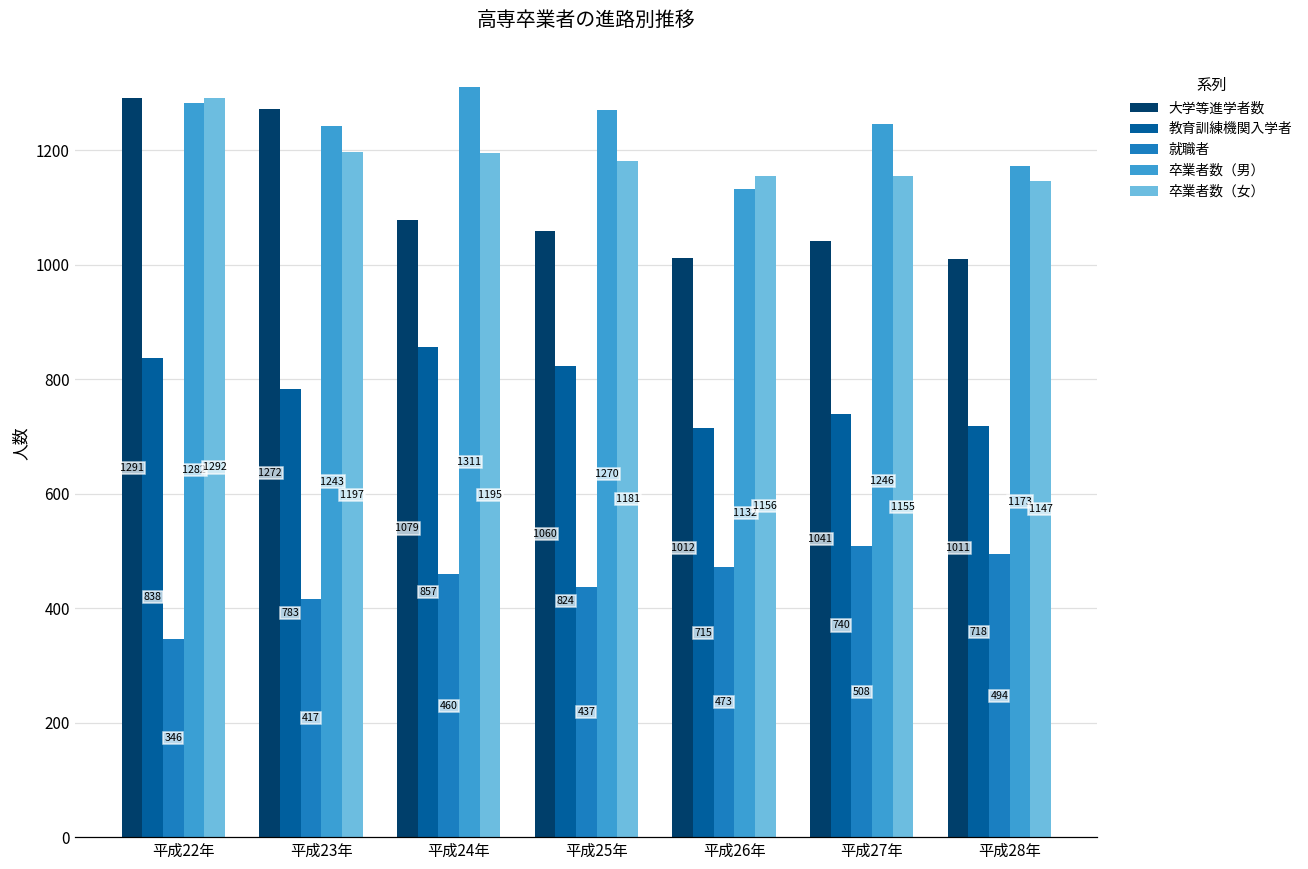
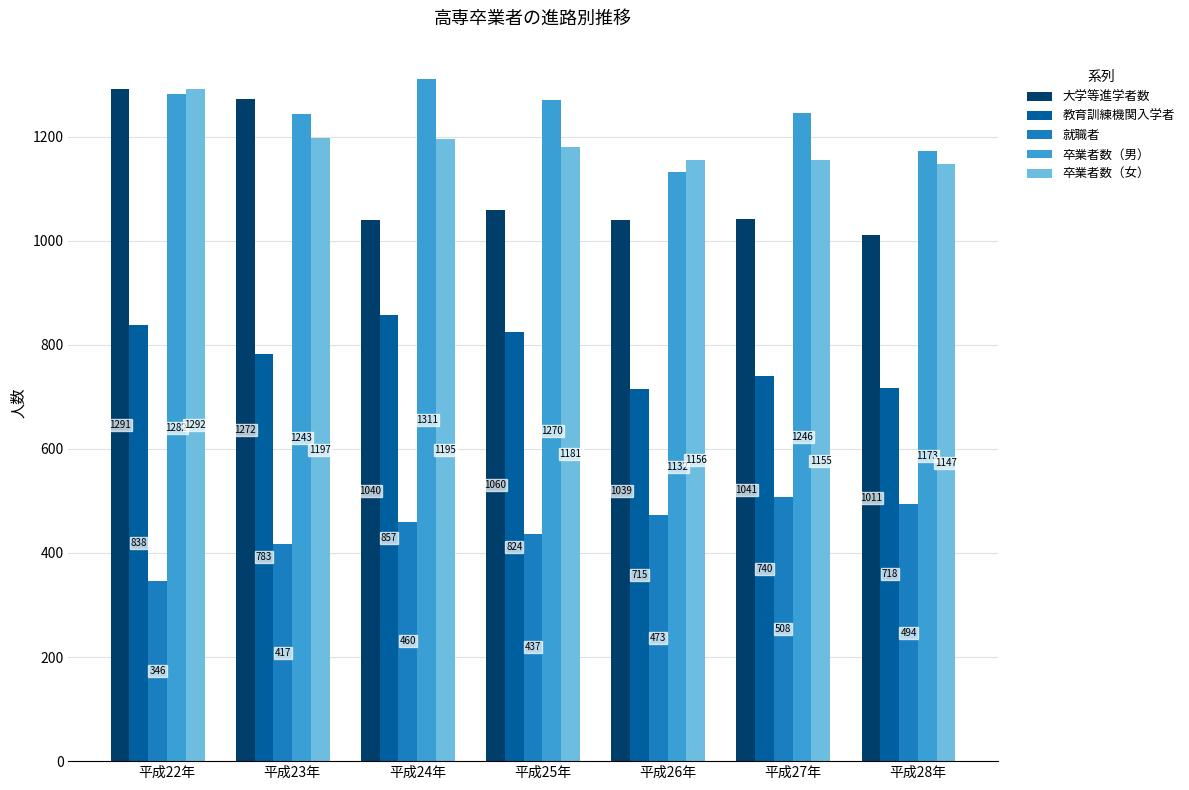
  {
    "大学等進学者数": {
-     "平成24年": 1079,
-     "平成26年": 1012
+     "平成24年": 1040,
+     "平成26年": 1039
    }
  }
